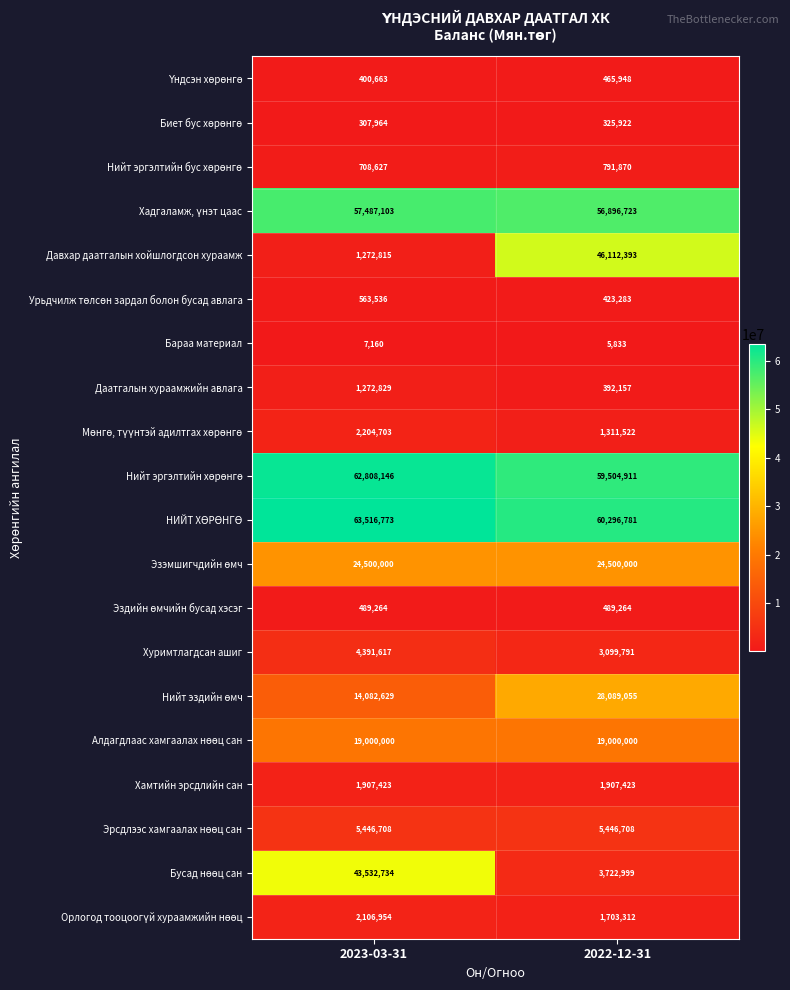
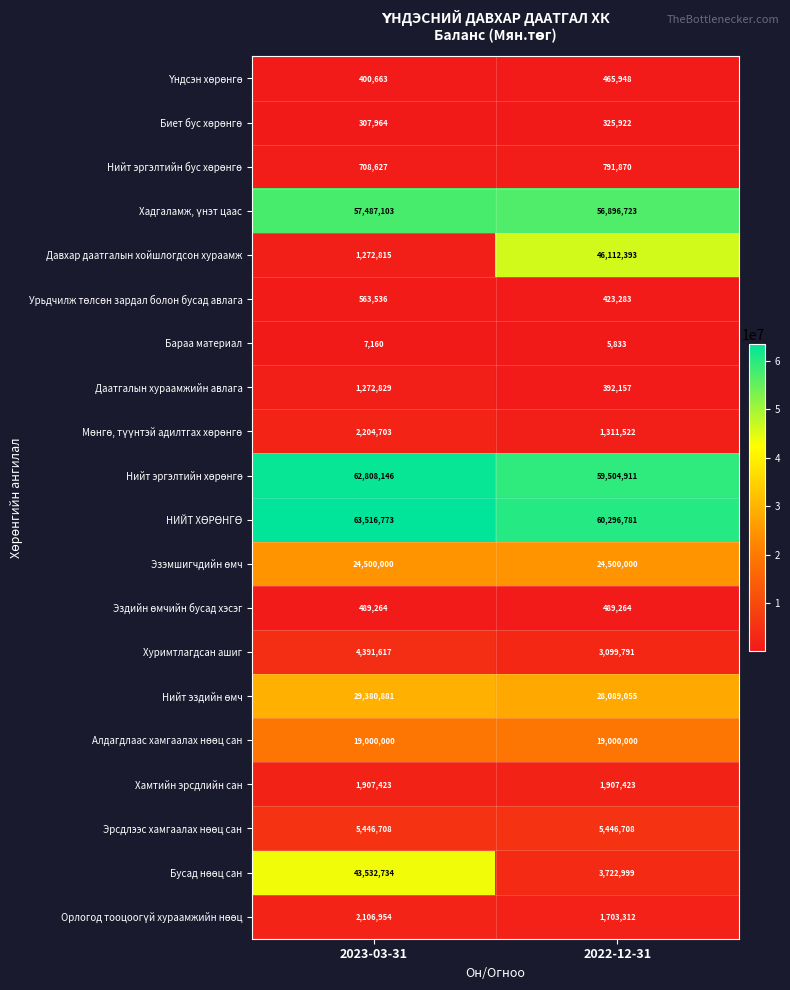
  {
    "Үндсэн хөрөнгө": {
      "2023-03-31": "400,663",
      "2022-12-31": "465,948"
    },
    "Биет бус хөрөнгө": {
      "2023-03-31": "307,964",
      "2022-12-31": "325,922"
    },
    "Нийт эргэлтийн бус хөрөнгө": {
      "2023-03-31": "708,627",
      "2022-12-31": "791,870"
    },
    "Хадгаламж, үнэт цаас": {
      "2023-03-31": "57,487,103",
      "2022-12-31": "56,896,723"
    },
    "Давхар даатгалын хойшлогдсон хураамж": {
      "2023-03-31": "1,272,815",
      "2022-12-31": "46,112,393"
    },
    "Урьдчилж төлсөн зардал болон бусад авлага": {
      "2023-03-31": "563,536",
      "2022-12-31": "423,283"
    },
    "Бараа материал": {
      "2023-03-31": "7,160",
      "2022-12-31": "5,833"
    },
    "Даатгалын хураамжийн авлага": {
      "2023-03-31": "1,272,829",
      "2022-12-31": "392,157"
    },
    "Мөнгө, түүнтэй адилтгах хөрөнгө": {
      "2023-03-31": "2,204,703",
      "2022-12-31": "1,311,522"
    },
    "Нийт эргэлтийн хөрөнгө": {
      "2023-03-31": "62,808,146",
      "2022-12-31": "59,504,911"
    },
    "НИЙТ ХӨРӨНГӨ": {
      "2023-03-31": "63,516,773",
      "2022-12-31": "60,296,781"
    },
    "Эзэмшигчдийн өмч": {
      "2023-03-31": "24,500,000",
      "2022-12-31": "24,500,000"
    },
    "Эздийн өмчийн бусад хэсэг": {
      "2023-03-31": "489,264",
      "2022-12-31": "489,264"
    },
    "Хуримтлагдсан ашиг": {
      "2023-03-31": "4,391,617",
      "2022-12-31": "3,099,791"
    },
    "Нийт эздийн өмч": {
-     "2023-03-31": "14,082,629",
+     "2023-03-31": "29,380,881",
      "2022-12-31": "28,089,055"
    },
    "Алдагдлаас хамгаалах нөөц сан": {
      "2023-03-31": "19,000,000",
      "2022-12-31": "19,000,000"
    },
    "Хамтийн эрсдлийн сан": {
      "2023-03-31": "1,907,423",
      "2022-12-31": "1,907,423"
    },
    "Эрсдлээс хамгаалах нөөц сан": {
      "2023-03-31": "5,446,708",
      "2022-12-31": "5,446,708"
    },
    "Бусад нөөц сан": {
      "2023-03-31": "43,532,734",
      "2022-12-31": "3,722,999"
    },
    "Орлогод тооцоогүй хураамжийн нөөц": {
      "2023-03-31": "2,106,954",
      "2022-12-31": "1,703,312"
    }
  }
